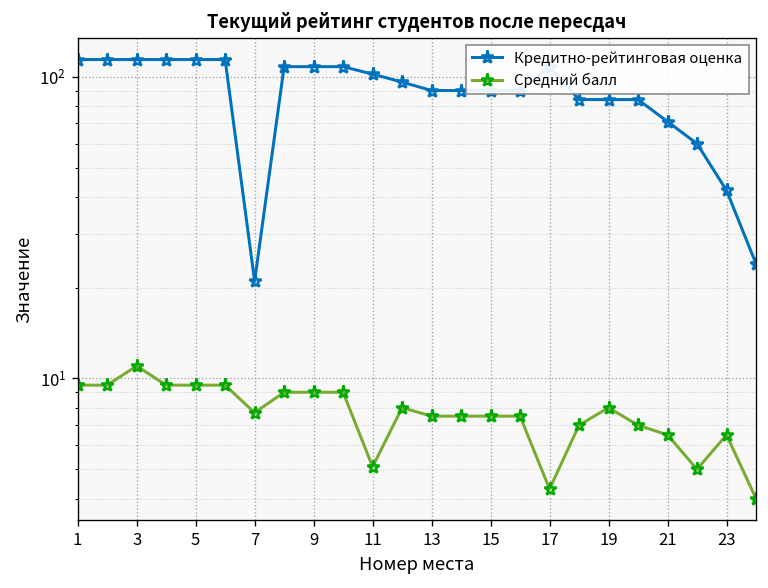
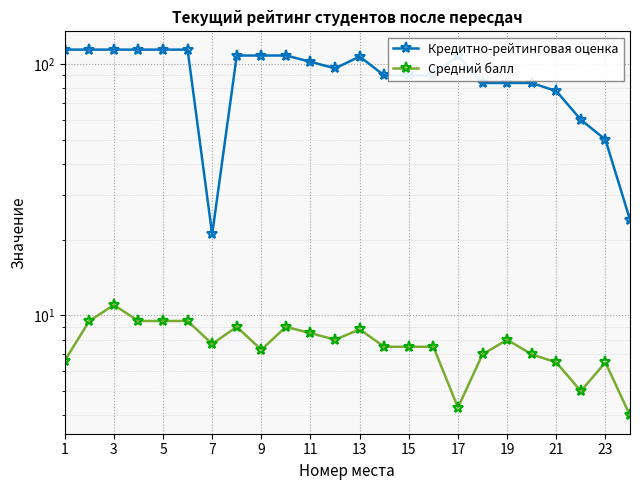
  {
    "Кредитно-рейтинговая оценка": {
      "1": 110,
      "3": 110,
      "5": 110,
      "7": 21,
      "9": 108,
      "11": 102,
-     "13": 90,
+     "13": 107,
      "19": 84,
-     "21": 71,
-     "23": 42
+     "21": 78,
+     "23": 50
    },
    "Средний балл": {
-     "1": 9.5,
+     "1": 6.6,
      "3": 11,
      "5": 9.5,
      "7": 7.7,
-     "9": 9.0,
-     "11": 5.1,
-     "13": 7.5,
+     "9": 7.3,
+     "11": 8.5,
+     "13": 8.8,
      "15": 7.5,
      "17": 4.3,
      "19": 8.0,
      "21": 6.5,
      "23": 6.5
    }
  }
